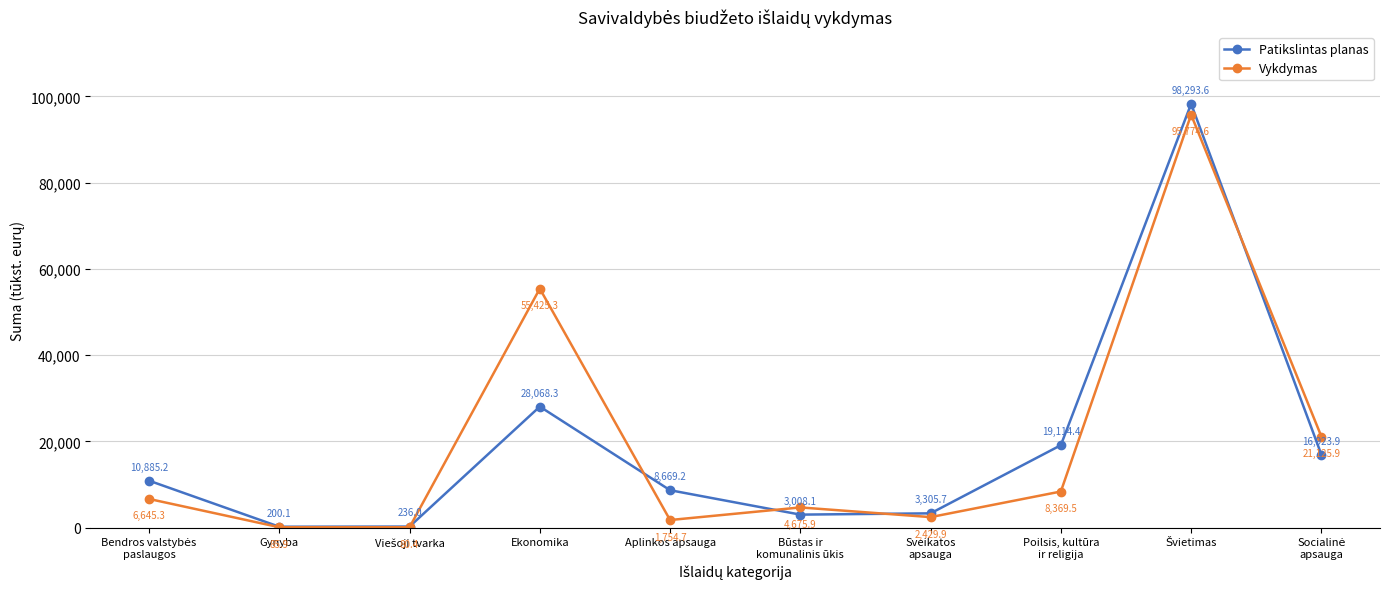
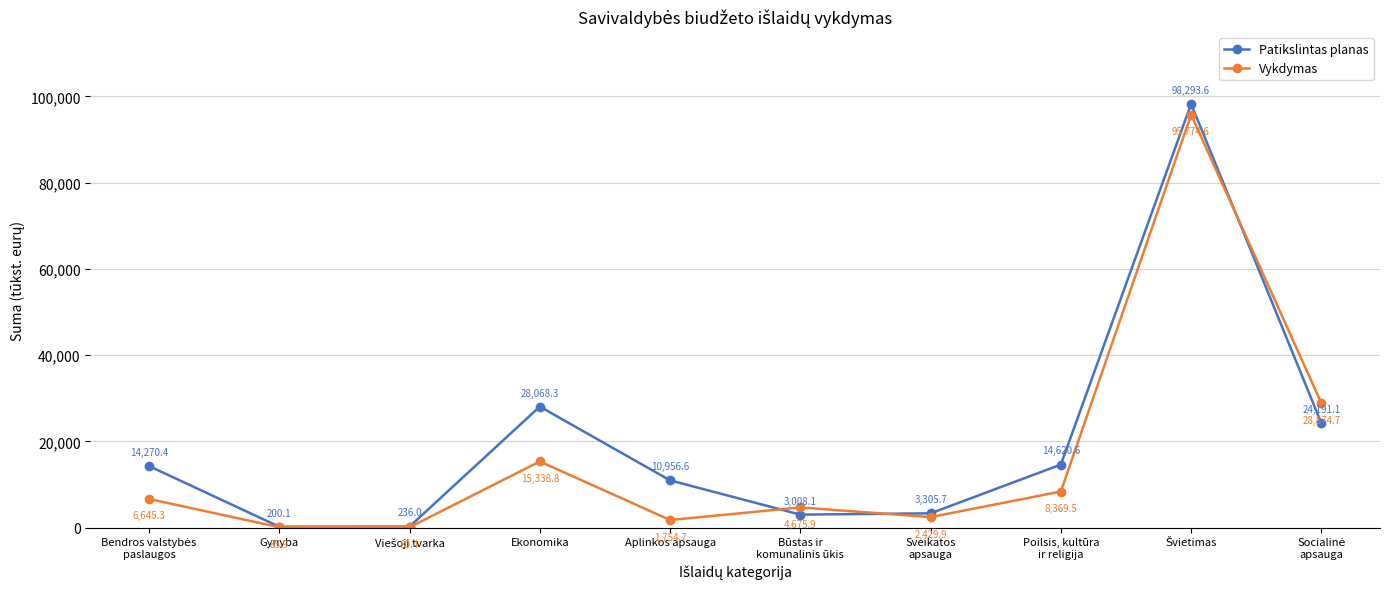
  {
    "Patikslintas planas": {
-     "Bendros valstybės paslaugos": "10,885.2",
+     "Bendros valstybės paslaugos": "14,270.4",
      "Ekonomika": "28,068.3",
-     "Aplinkos apsauga": "8,669.2",
+     "Aplinkos apsauga": "10,956.6",
      "Sveikatos apsauga": "3,305.7",
-     "Poilsis, kultūra ir religija": "19,114.4",
+     "Poilsis, kultūra ir religija": "14,620.6",
      "Švietimas": "98,293.6",
-     "Socialinė apsauga": "16,923.9"
+     "Socialinė apsauga": "24,191.1"
    },
    "Vykdymas": {
      "Bendros valstybės paslaugos": "6,645.3",
-     "Ekonomika": "55,425.3",
+     "Ekonomika": "15,338.8",
      "Aplinkos apsauga": "1,754.7",
      "Būstas ir komunalinis ūkis": "4,675.9",
      "Sveikatos apsauga": "2,429.9",
      "Poilsis, kultūra ir religija": "8,369.5",
      "Švietimas": "95,774.6",
-     "Socialinė apsauga": "21,125.9"
+     "Socialinė apsauga": "28,874.7"
    }
  }
